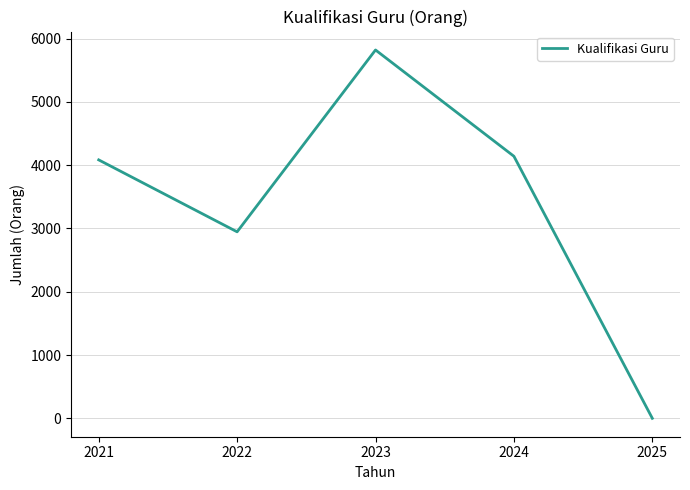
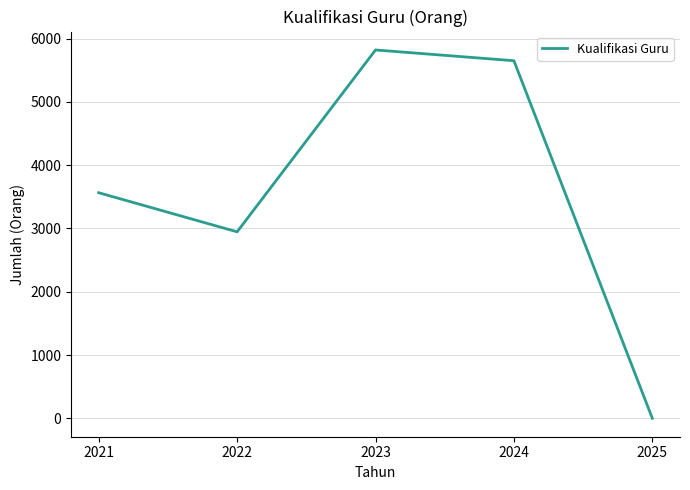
  {
-   "2021": 4100,
+   "2021": 3600,
    "2022": 2900,
    "2023": 5800,
-   "2024": 4100,
+   "2024": 5700,
    "2025": 0
  }
